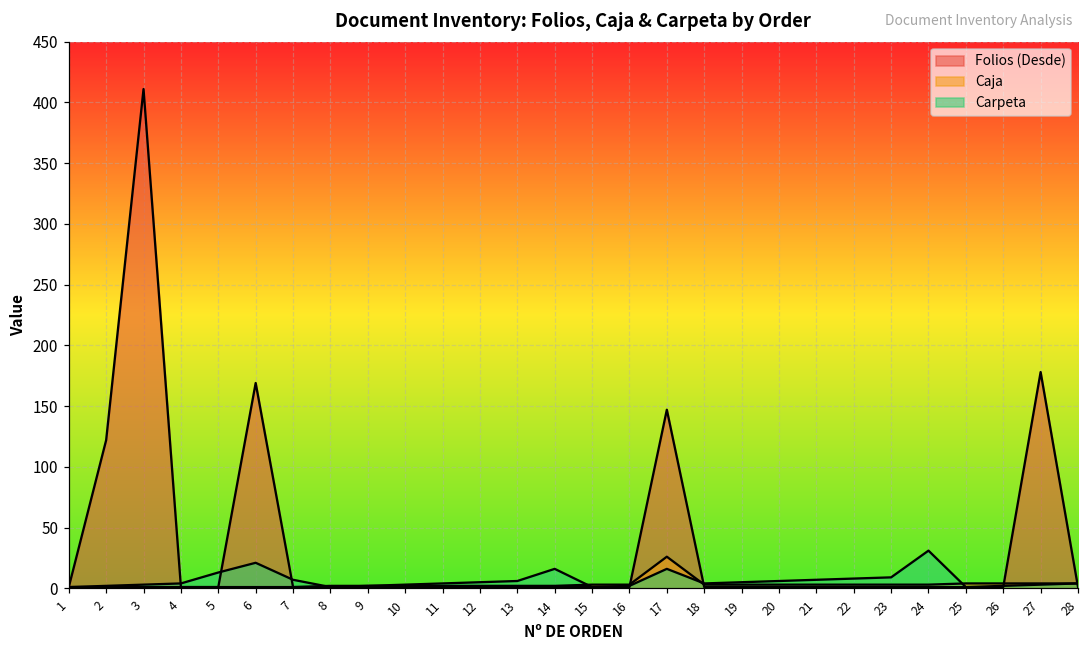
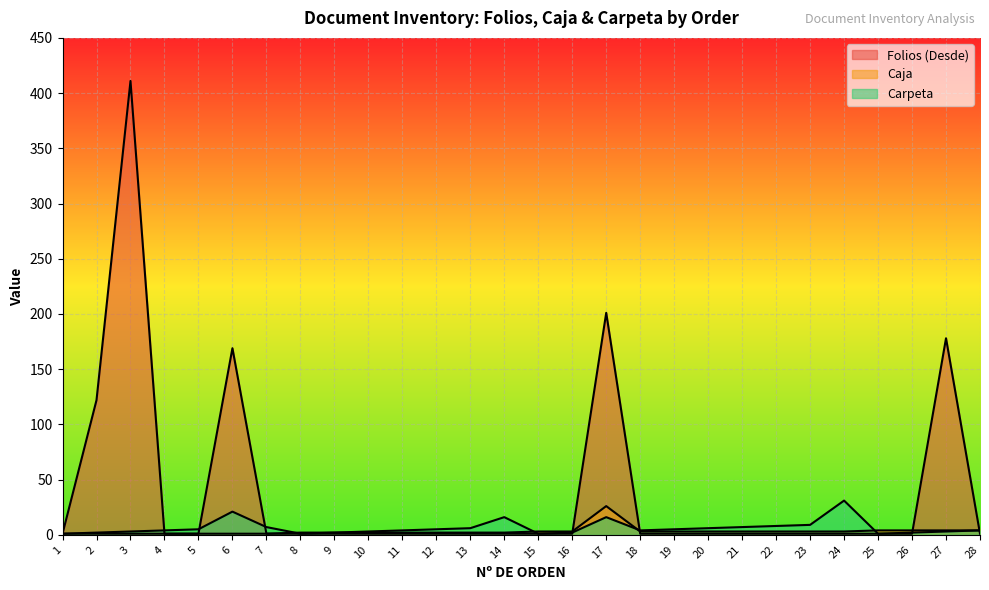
  {
    "Folios (Desde)": {
      "2": 122,
      "3": 411,
      "6": 169,
-     "17": 147,
+     "17": 201,
      "27": 178,
      "28": 1
    },
    "Caja": {
      "6": 1,
      "17": 26,
      "25": 4
    },
    "Carpeta": {
      "4": 4,
-     "5": 13,
+     "5": 5,
      "6": 21,
      "7": 7,
      "12": 5,
      "13": 6,
      "14": 16,
      "17": 16,
      "20": 6,
      "21": 7,
      "22": 8,
      "23": 9,
      "24": 31
    }
  }
